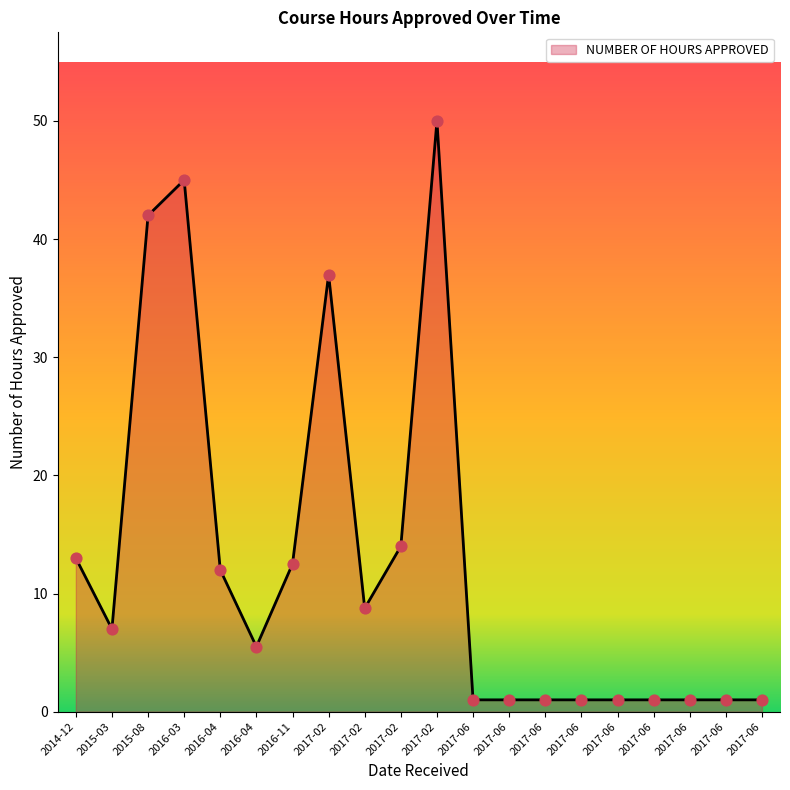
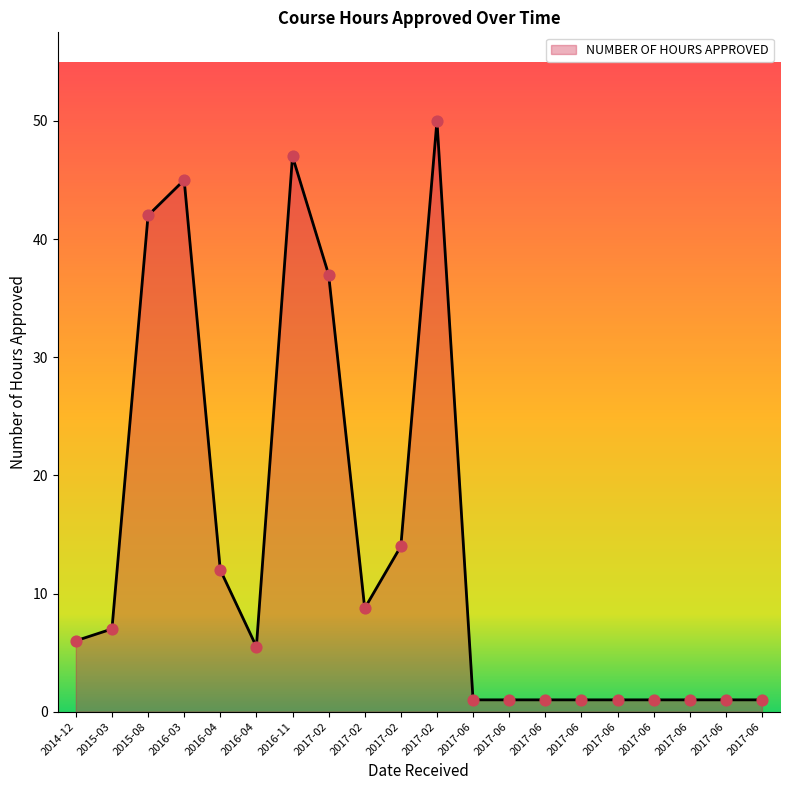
  {
-   "2014-12": 13,
+   "2014-12": 6,
    "2015-03": 7.0,
    "2015-08": 42.0,
    "2016-03": 45.0,
-   "2016-11": 12.5
+   "2016-11": 47.0
  }
